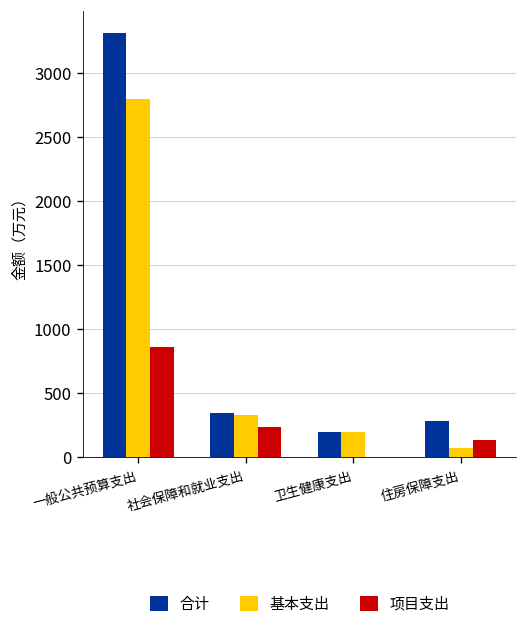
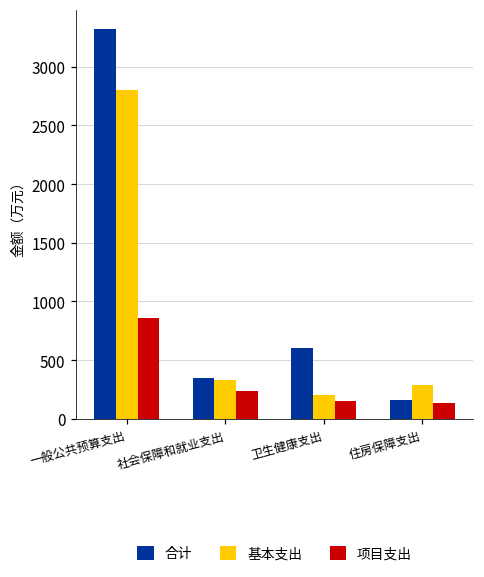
  {
    "合计": {
      "一般公共预算支出": 3320,
      "社会保障和就业支出": 350,
-     "卫生健康支出": 200,
-     "住房保障支出": 290
+     "卫生健康支出": 600,
+     "住房保障支出": 160
    },
    "基本支出": {
      "一般公共预算支出": 2800,
      "社会保障和就业支出": 330,
      "卫生健康支出": 200,
-     "住房保障支出": 70
+     "住房保障支出": 290
    },
    "项目支出": {
      "一般公共预算支出": 860,
      "社会保障和就业支出": 240,
-     "卫生健康支出": 0,
+     "卫生健康支出": 150,
      "住房保障支出": 140
    }
  }
